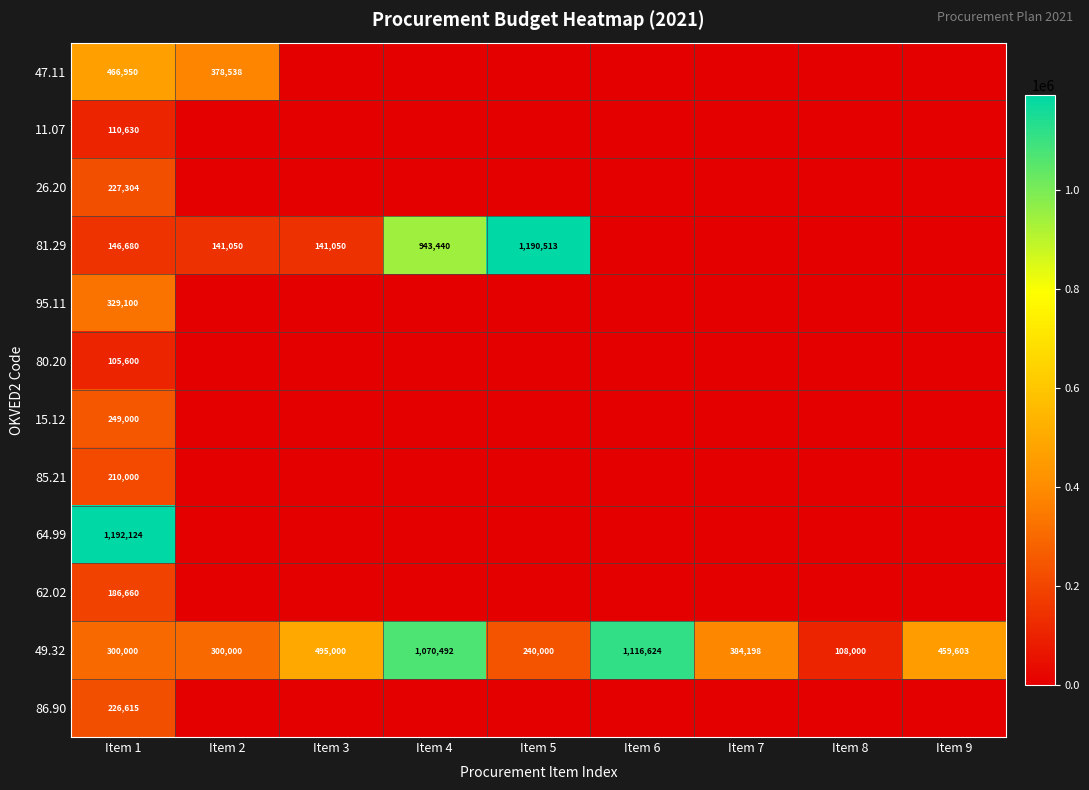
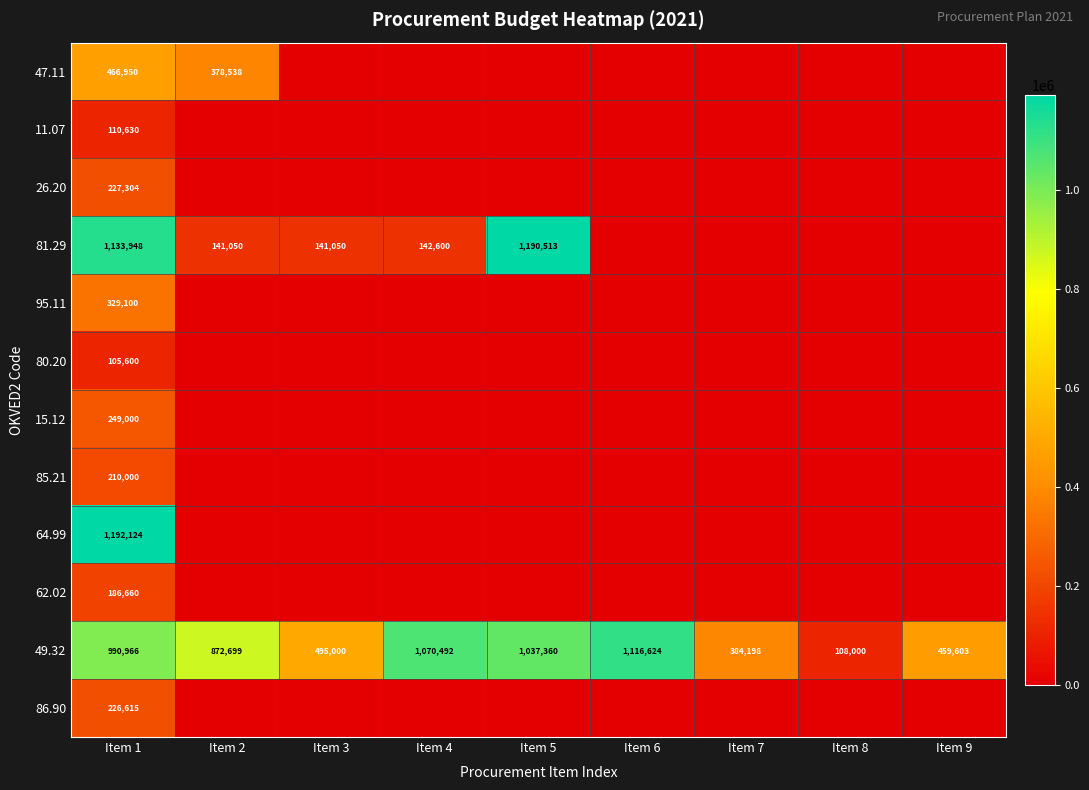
  {
    "47.11": {
      "Item 1": "466,950",
      "Item 2": "378,538"
    },
    "11.07": {
      "Item 1": "110,630"
    },
    "26.20": {
      "Item 1": "227,304"
    },
    "81.29": {
-     "Item 1": "146,680",
+     "Item 1": "1,133,948",
      "Item 2": "141,050",
      "Item 3": "141,050",
-     "Item 4": "943,440",
+     "Item 4": "142,600",
      "Item 5": "1,190,513"
    },
    "95.11": {
      "Item 1": "329,100"
    },
    "80.20": {
      "Item 1": "105,600"
    },
    "15.12": {
      "Item 1": "249,000"
    },
    "85.21": {
      "Item 1": "210,000"
    },
    "64.99": {
      "Item 1": "1,192,124"
    },
    "62.02": {
      "Item 1": "186,660"
    },
    "49.32": {
-     "Item 1": "300,000",
-     "Item 2": "300,000",
+     "Item 1": "990,966",
+     "Item 2": "872,699",
      "Item 3": "495,000",
      "Item 4": "1,070,492",
-     "Item 5": "240,000",
+     "Item 5": "1,037,360",
      "Item 6": "1,116,624",
      "Item 7": "384,198",
      "Item 8": "108,000",
      "Item 9": "459,603"
    },
    "86.90": {
      "Item 1": "226,615"
    }
  }
